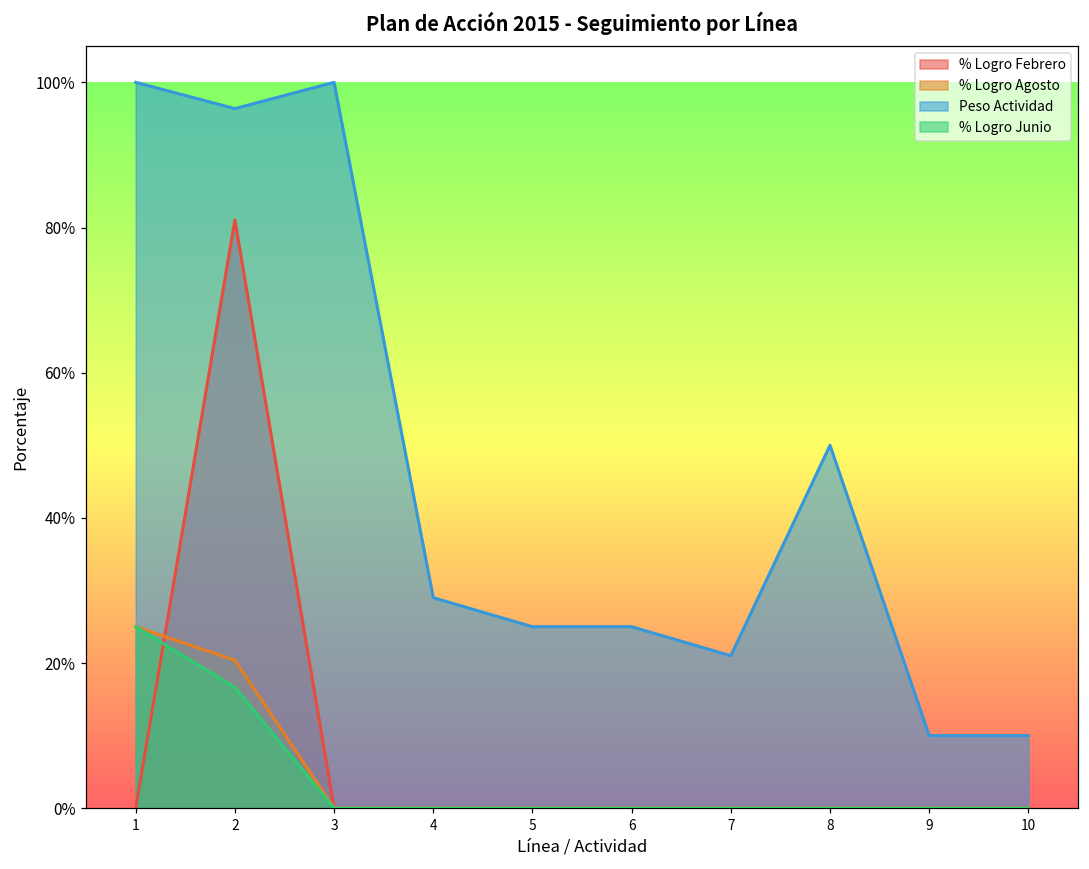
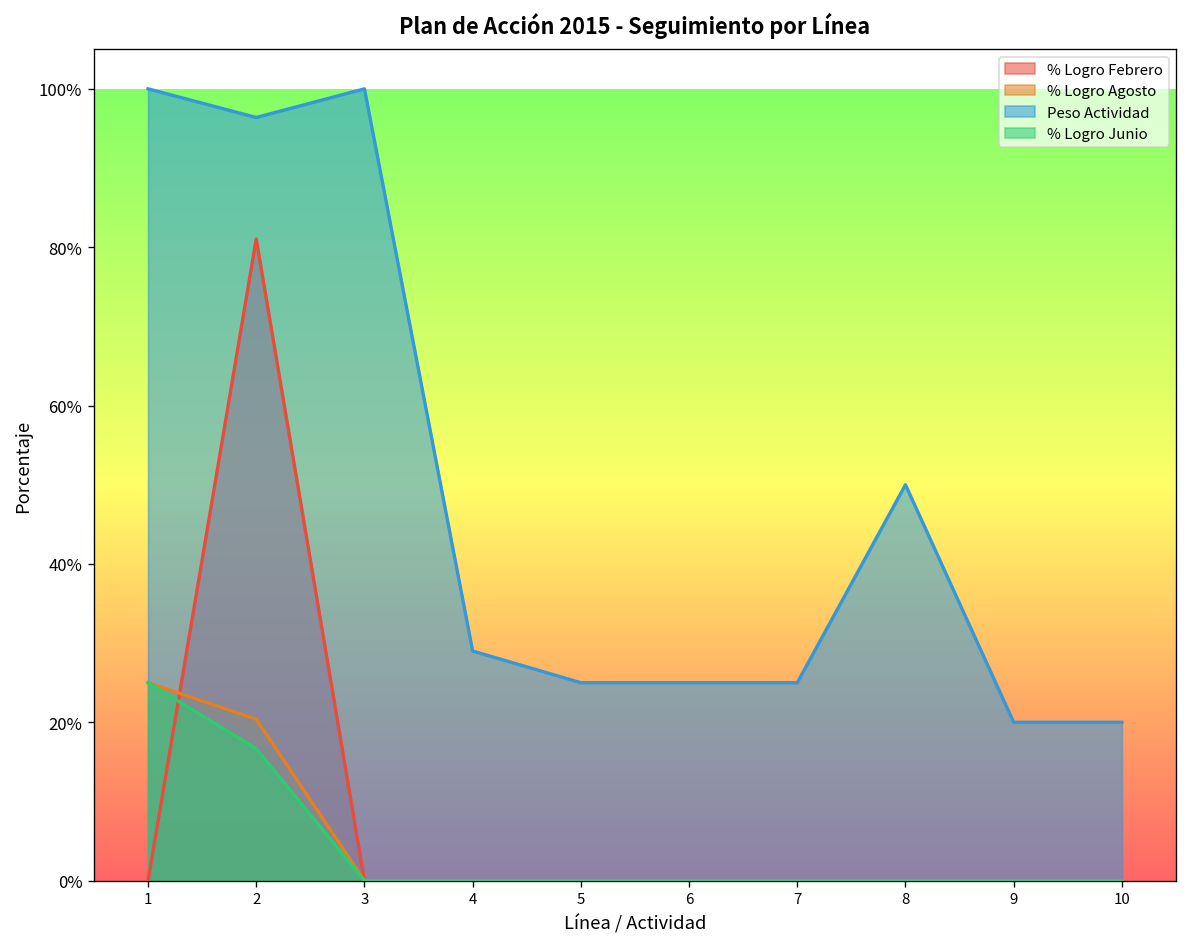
  {
    "Peso Actividad": {
      "1": "100%",
      "2": "96%",
      "3": "100%",
      "4": "29%",
      "5": "25%",
      "6": "25%",
-     "7": "21%",
+     "7": "25%",
      "8": "50%",
-     "9": "10%",
-     "10": "10%"
+     "9": "20%",
+     "10": "20%"
    },
    "% Logro Junio": {
      "2": "17%"
    }
  }
